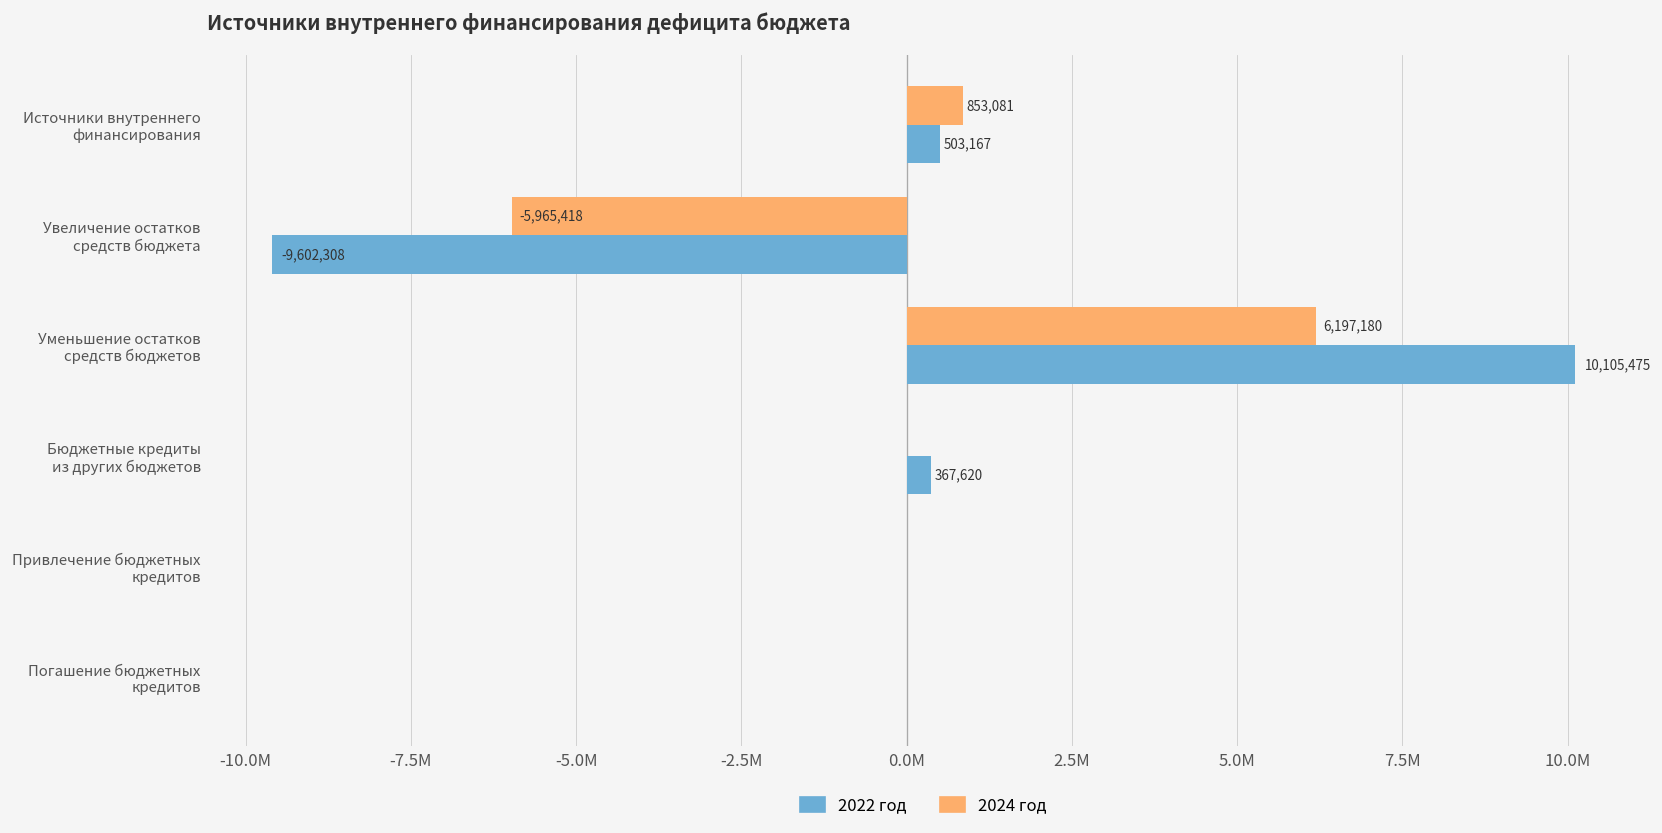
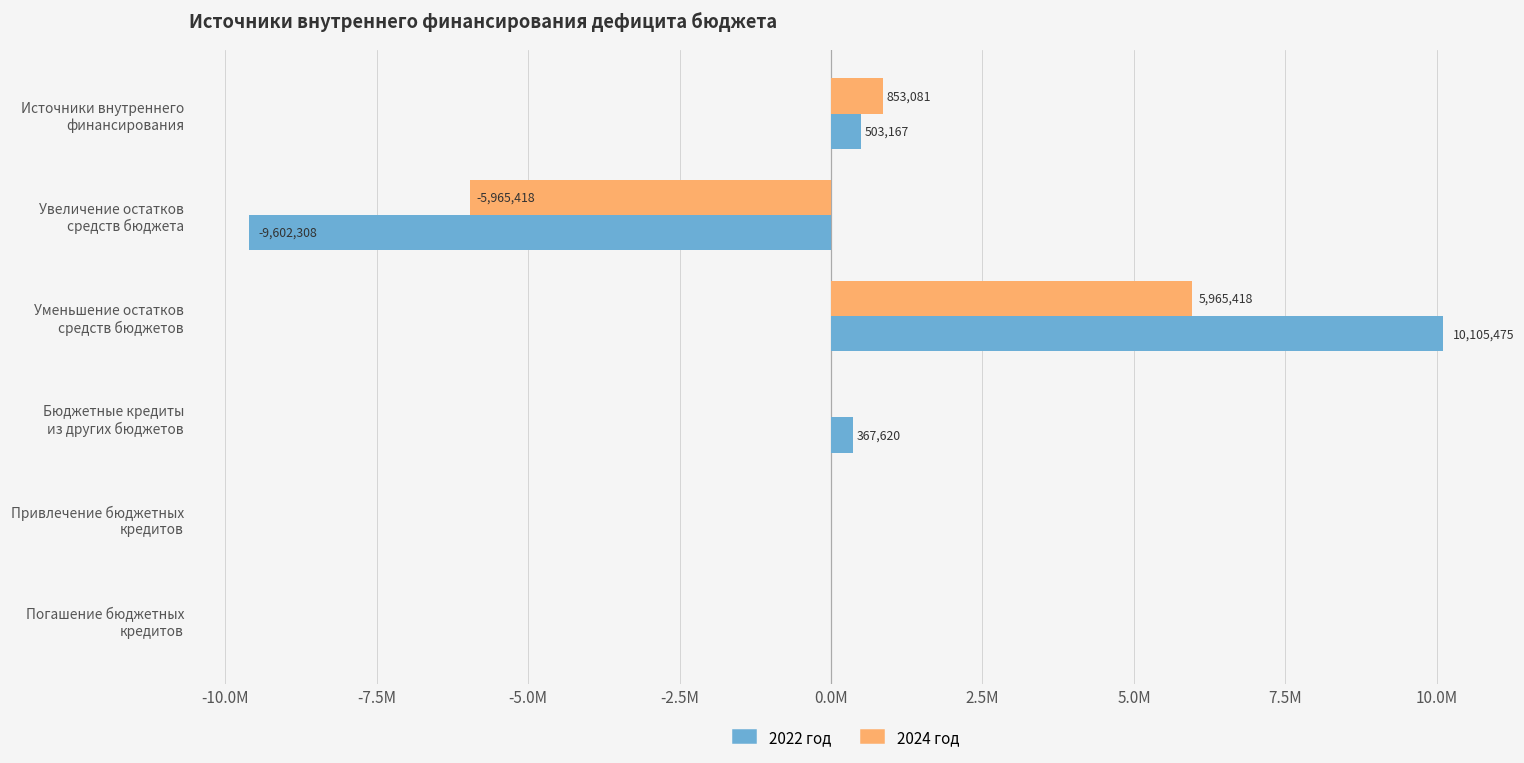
  {
    "2022 год": {
      "Источники внутреннего финансирования": "503,167",
      "Увеличение остатков средств бюджета": "-9,602,308",
      "Уменьшение остатков средств бюджетов": "10,105,475",
      "Бюджетные кредиты из других бюджетов": "367,620"
    },
    "2024 год": {
      "Источники внутреннего финансирования": "853,081",
      "Увеличение остатков средств бюджета": "-5,965,418",
-     "Уменьшение остатков средств бюджетов": "6,197,180"
+     "Уменьшение остатков средств бюджетов": "5,965,418"
    }
  }
